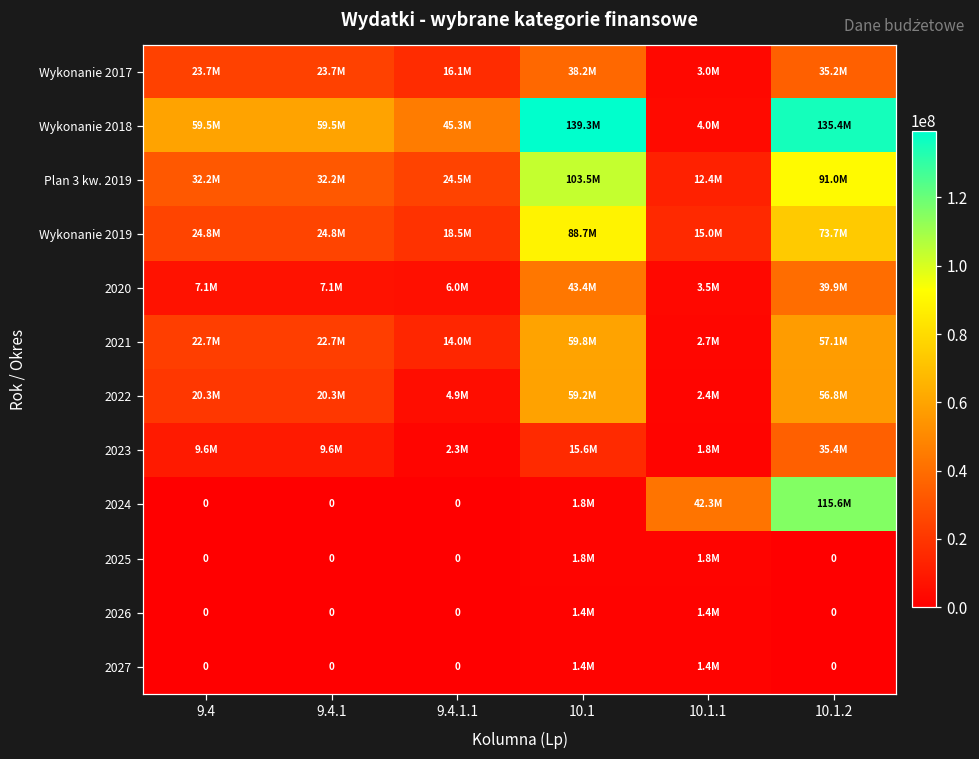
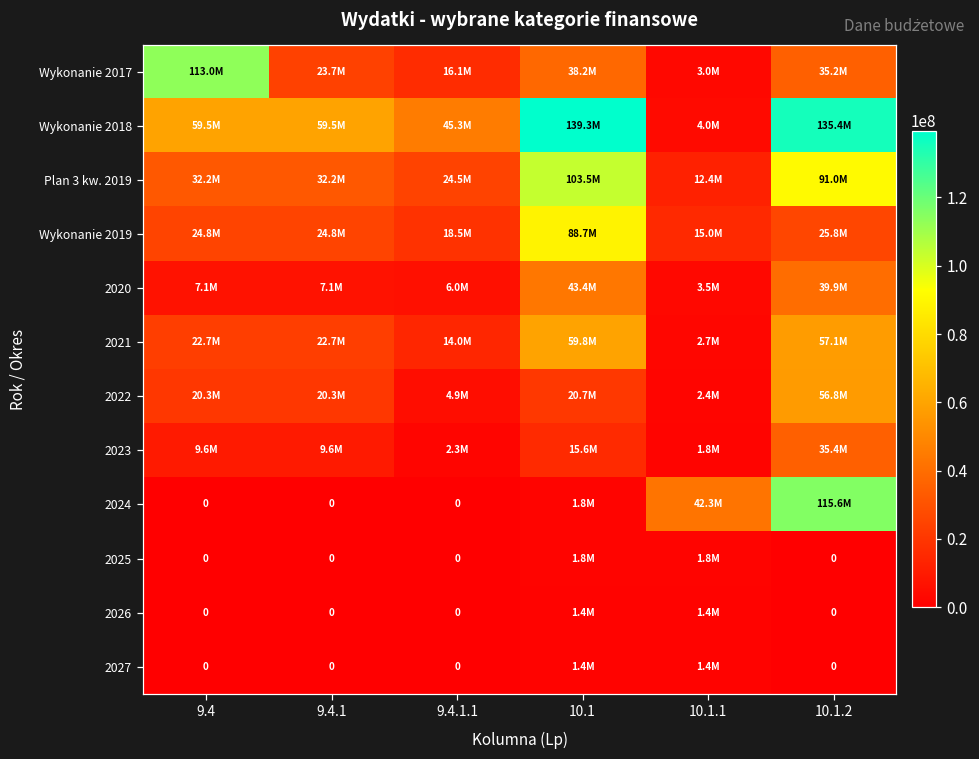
  {
    "Wykonanie 2017": {
-     "9.4": "23.7M",
+     "9.4": "113.0M",
      "9.4.1": "23.7M",
      "9.4.1.1": "16.1M",
      "10.1": "38.2M",
      "10.1.1": "3.0M",
      "10.1.2": "35.2M"
    },
    "Wykonanie 2018": {
      "9.4": "59.5M",
      "9.4.1": "59.5M",
      "9.4.1.1": "45.3M",
      "10.1": "139.3M",
      "10.1.1": "4.0M",
      "10.1.2": "135.4M"
    },
    "Plan 3 kw. 2019": {
      "9.4": "32.2M",
      "9.4.1": "32.2M",
      "9.4.1.1": "24.5M",
      "10.1": "103.5M",
      "10.1.1": "12.4M",
      "10.1.2": "91.0M"
    },
    "Wykonanie 2019": {
      "9.4": "24.8M",
      "9.4.1": "24.8M",
      "9.4.1.1": "18.5M",
      "10.1": "88.7M",
      "10.1.1": "15.0M",
-     "10.1.2": "73.7M"
+     "10.1.2": "25.8M"
    },
    "2020": {
      "9.4": "7.1M",
      "9.4.1": "7.1M",
      "9.4.1.1": "6.0M",
      "10.1": "43.4M",
      "10.1.1": "3.5M",
      "10.1.2": "39.9M"
    },
    "2021": {
      "9.4": "22.7M",
      "9.4.1": "22.7M",
      "9.4.1.1": "14.0M",
      "10.1": "59.8M",
      "10.1.1": "2.7M",
      "10.1.2": "57.1M"
    },
    "2022": {
      "9.4": "20.3M",
      "9.4.1": "20.3M",
      "9.4.1.1": "4.9M",
-     "10.1": "59.2M",
+     "10.1": "20.7M",
      "10.1.1": "2.4M",
      "10.1.2": "56.8M"
    },
    "2023": {
      "9.4": "9.6M",
      "9.4.1": "9.6M",
      "9.4.1.1": "2.3M",
      "10.1": "15.6M",
      "10.1.1": "1.8M",
      "10.1.2": "35.4M"
    },
    "2024": {
      "9.4": "0",
      "9.4.1": "0",
      "9.4.1.1": "0",
      "10.1": "1.8M",
      "10.1.1": "42.3M",
      "10.1.2": "115.6M"
    },
    "2025": {
      "9.4": "0",
      "9.4.1": "0",
      "9.4.1.1": "0",
      "10.1": "1.8M",
      "10.1.1": "1.8M",
      "10.1.2": "0"
    },
    "2026": {
      "9.4": "0",
      "9.4.1": "0",
      "9.4.1.1": "0",
      "10.1": "1.4M",
      "10.1.1": "1.4M",
      "10.1.2": "0"
    },
    "2027": {
      "9.4": "0",
      "9.4.1": "0",
      "9.4.1.1": "0",
      "10.1": "1.4M",
      "10.1.1": "1.4M",
      "10.1.2": "0"
    }
  }
